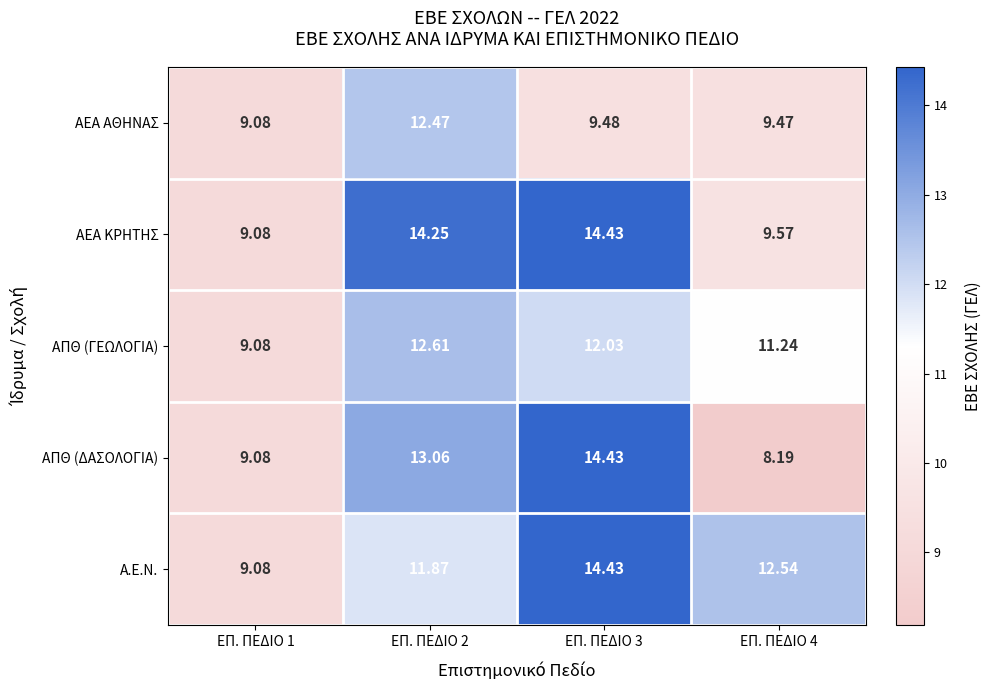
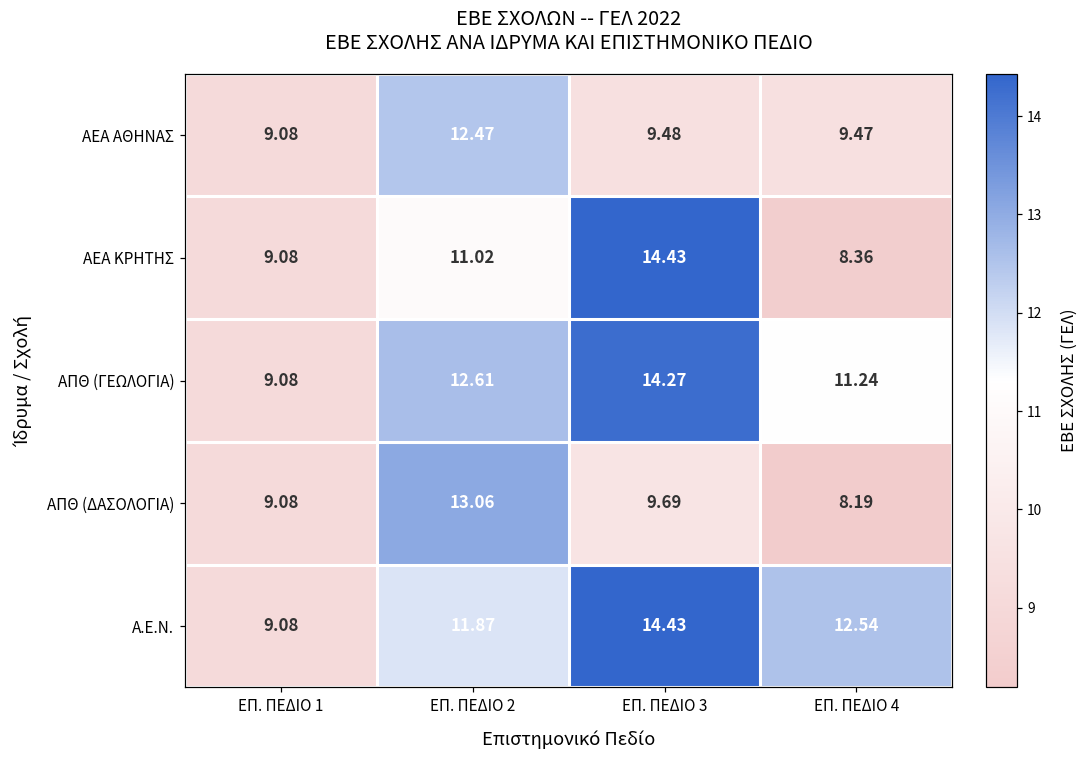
  {
    "ΑΕΑ ΑΘΗΝΑΣ": {
      "ΕΠ. ΠΕΔΙΟ 1": 9.08,
      "ΕΠ. ΠΕΔΙΟ 2": 12.47,
      "ΕΠ. ΠΕΔΙΟ 3": 9.48,
      "ΕΠ. ΠΕΔΙΟ 4": 9.47
    },
    "ΑΕΑ ΚΡΗΤΗΣ": {
      "ΕΠ. ΠΕΔΙΟ 1": 9.08,
-     "ΕΠ. ΠΕΔΙΟ 2": 14.25,
+     "ΕΠ. ΠΕΔΙΟ 2": 11.02,
      "ΕΠ. ΠΕΔΙΟ 3": 14.43,
-     "ΕΠ. ΠΕΔΙΟ 4": 9.57
+     "ΕΠ. ΠΕΔΙΟ 4": 8.36
    },
    "ΑΠΘ (ΓΕΩΛΟΓΙΑ)": {
      "ΕΠ. ΠΕΔΙΟ 1": 9.08,
      "ΕΠ. ΠΕΔΙΟ 2": 12.61,
-     "ΕΠ. ΠΕΔΙΟ 3": 12.03,
+     "ΕΠ. ΠΕΔΙΟ 3": 14.27,
      "ΕΠ. ΠΕΔΙΟ 4": 11.24
    },
    "ΑΠΘ (ΔΑΣΟΛΟΓΙΑ)": {
      "ΕΠ. ΠΕΔΙΟ 1": 9.08,
      "ΕΠ. ΠΕΔΙΟ 2": 13.06,
-     "ΕΠ. ΠΕΔΙΟ 3": 14.43,
+     "ΕΠ. ΠΕΔΙΟ 3": 9.69,
      "ΕΠ. ΠΕΔΙΟ 4": 8.19
    },
    "Α.Ε.Ν.": {
      "ΕΠ. ΠΕΔΙΟ 1": 9.08,
      "ΕΠ. ΠΕΔΙΟ 3": 14.43,
      "ΕΠ. ΠΕΔΙΟ 4": 12.54
    }
  }
